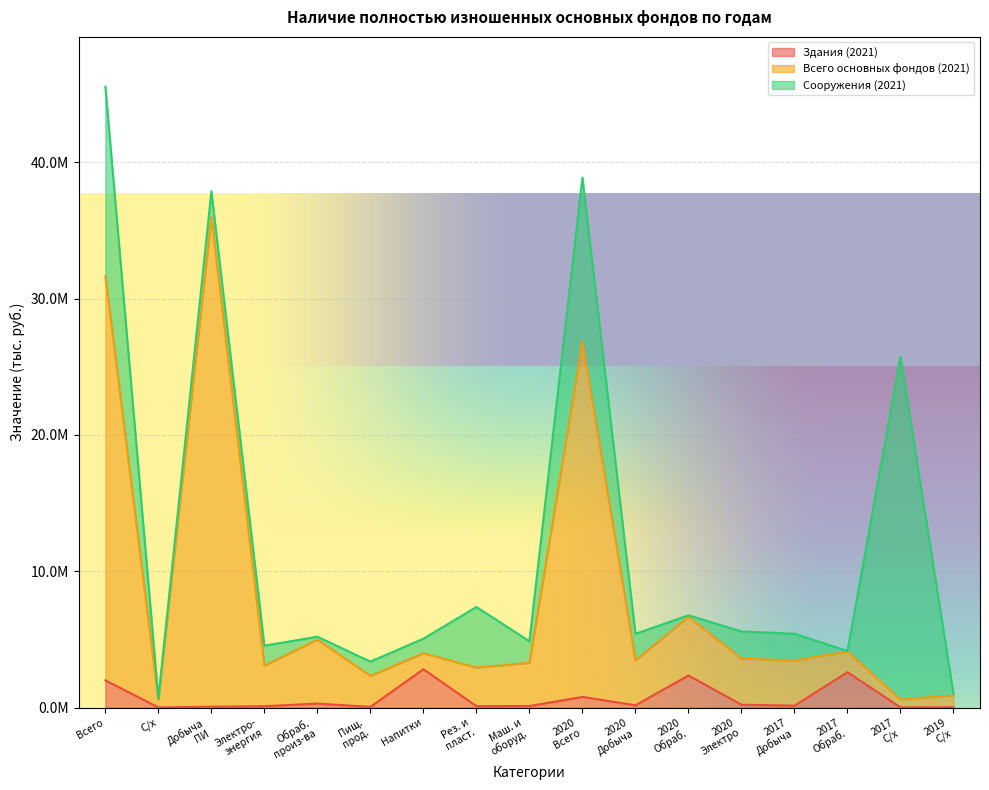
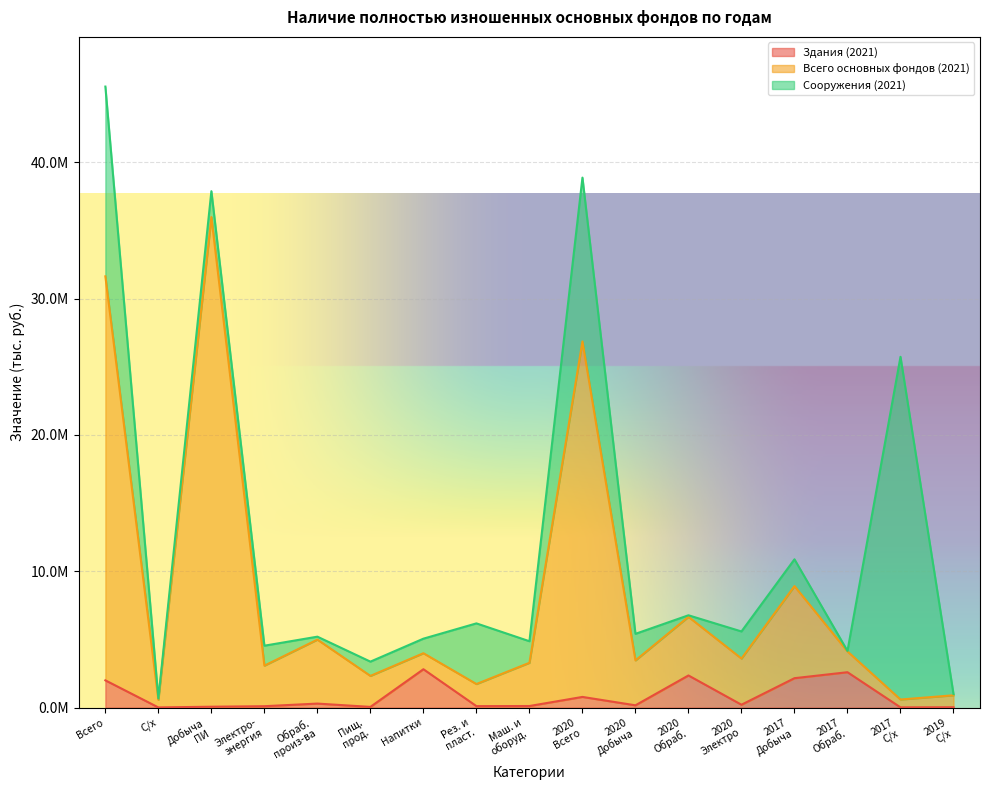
  {
    "Здания (2021)": {
      "Всего": 2000000,
      "С/х": 0,
      "Добыча ПИ": 100000,
      "Электро- энергия": 100000,
      "Обраб. произ-ва": 300000,
      "Пищ. прод.": 100000,
      "Напитки": 2800000,
      "Рез. и пласт.": 100000,
      "Маш. и оборуд.": 100000,
      "2020 Всего": 800000,
      "2020 Добыча": 200000,
      "2020 Обраб.": 2400000,
      "2020 Электро": 200000,
-     "2017 Добыча": 100000,
+     "2017 Добыча": 2200000,
      "2017 Обраб.": 2600000,
      "2017 С/х": 0,
      "2019 С/х": 0
    },
    "Всего основных фондов (2021)": {
      "Всего": 29600000,
      "Добыча ПИ": 35900000,
      "Электро- энергия": 3000000,
      "Обраб. произ-ва": 4700000,
      "Пищ. прод.": 2300000,
      "Напитки": 1200000,
-     "Рез. и пласт.": 2800000,
+     "Рез. и пласт.": 1600000,
      "Маш. и оборуд.": 3200000,
      "2020 Всего": 26100000,
      "2020 Добыча": 3300000,
      "2020 Электро": 3400000,
-     "2017 Добыча": 3300000,
+     "2017 Добыча": 6800000,
      "2017 С/х": 600000
    },
    "Сооружения (2021)": {
      "Всего": 13900000,
      "Добыча ПИ": 1900000,
      "Электро- энергия": 1500000,
      "Обраб. произ-ва": 200000,
      "Пищ. прод.": 1000000,
      "Напитки": 1100000,
      "Рез. и пласт.": 4400000,
      "Маш. и оборуд.": 1600000,
      "2020 Всего": 12000000,
      "2020 Добыча": 1900000,
      "2020 Электро": 2000000,
      "2017 Добыча": 2000000,
      "2017 С/х": 25100000
    }
  }
